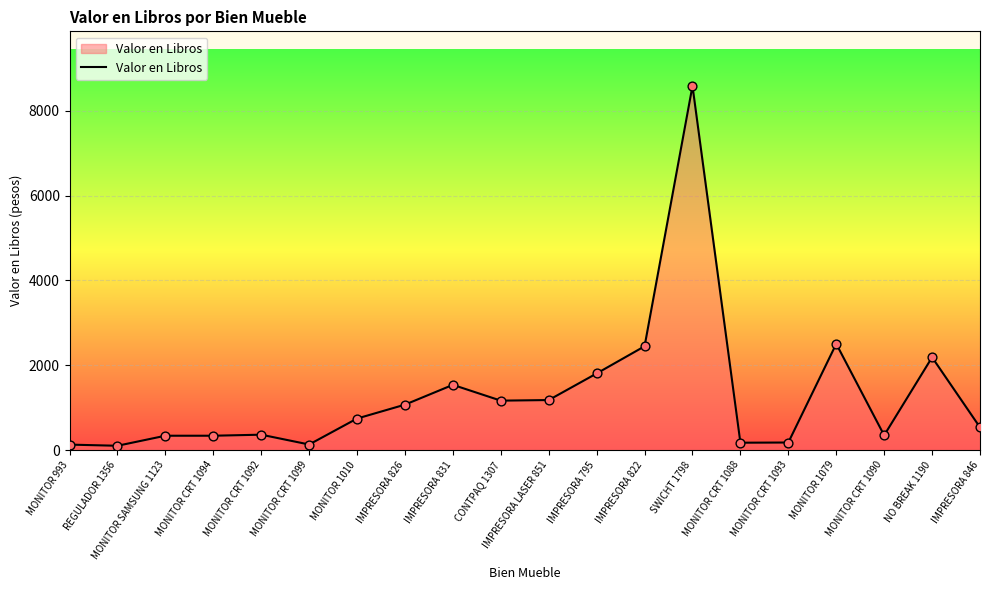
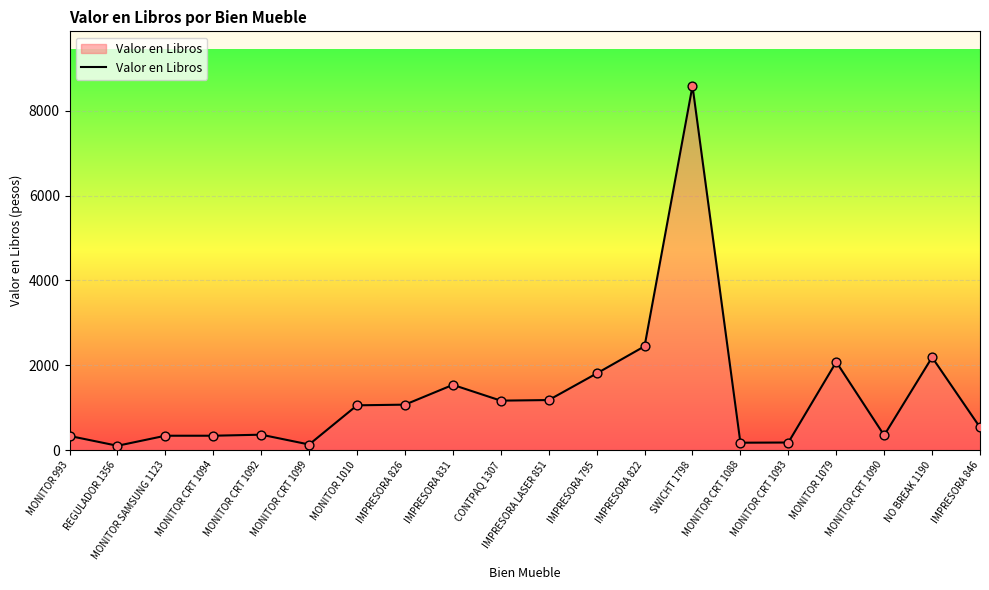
  {
-   "MONITOR 993": 100,
+   "MONITOR 993": 300,
    "REGULADOR 1356": 100,
    "MONITOR SAMSUNG 1123": 300,
    "MONITOR CRT 1094": 300,
    "MONITOR CRT 1092": 400,
    "MONITOR CRT 1099": 100,
-   "MONITOR 1010": 700,
+   "MONITOR 1010": 1100,
    "IMPRESORA 826": 1100,
    "IMPRESORA 831": 1500,
    "CONTPAQ 1307": 1200,
    "IMPRESORA LASER 851": 1200,
    "IMPRESORA 795": 1800,
    "IMPRESORA 822": 2400,
    "SWICHT 1798": 8600,
    "MONITOR CRT 1088": 200,
    "MONITOR CRT 1093": 200,
-   "MONITOR 1079": 2500,
+   "MONITOR 1079": 2100,
    "MONITOR CRT 1090": 300,
    "NO BREAK 1190": 2200,
    "IMPRESORA 846": 500
  }
